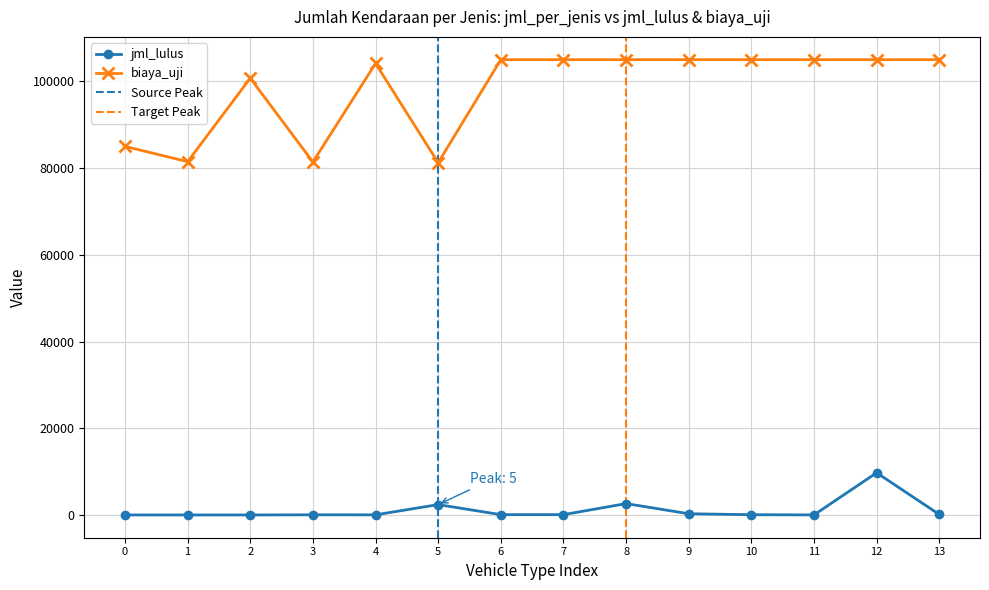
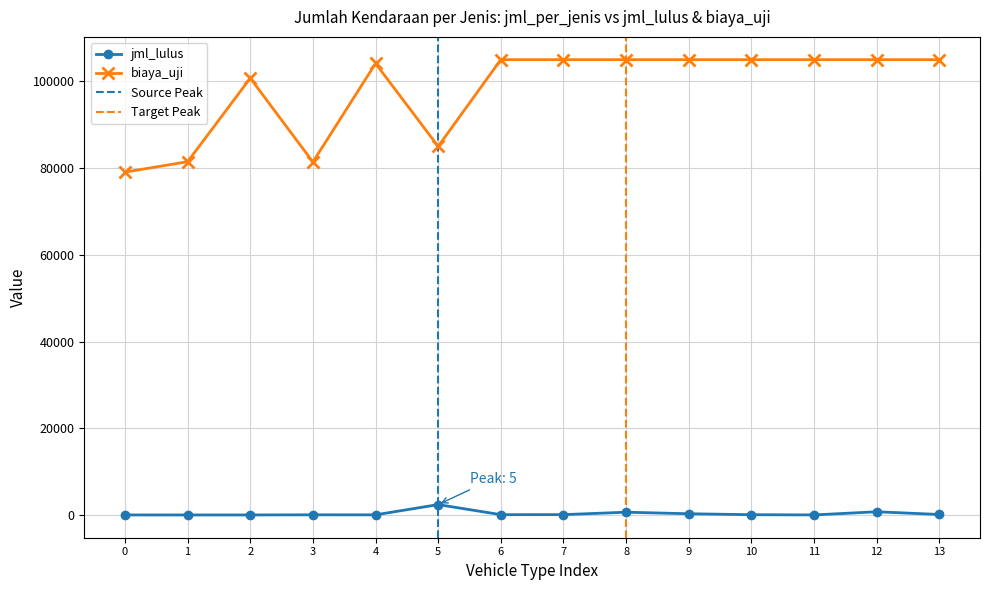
  {
    "jml_lulus": {
      "0": 0,
      "1": 0,
      "2": 0,
      "3": 0,
      "4": 0,
      "6": 0,
      "7": 0,
-     "8": 3000,
+     "8": 1000,
      "9": 0,
      "10": 0,
      "11": 0,
-     "12": 10000,
+     "12": 1000,
      "13": 0
    },
    "biaya_uji": {
-     "0": 85000,
+     "0": 79000,
      "1": 81000,
      "2": 101000,
      "3": 81000,
      "4": 104000,
-     "5": 81000,
+     "5": 85000,
      "6": 105000,
      "7": 105000,
      "8": 105000,
      "9": 105000,
      "10": 105000,
      "11": 105000,
      "12": 105000,
      "13": 105000
    }
  }
